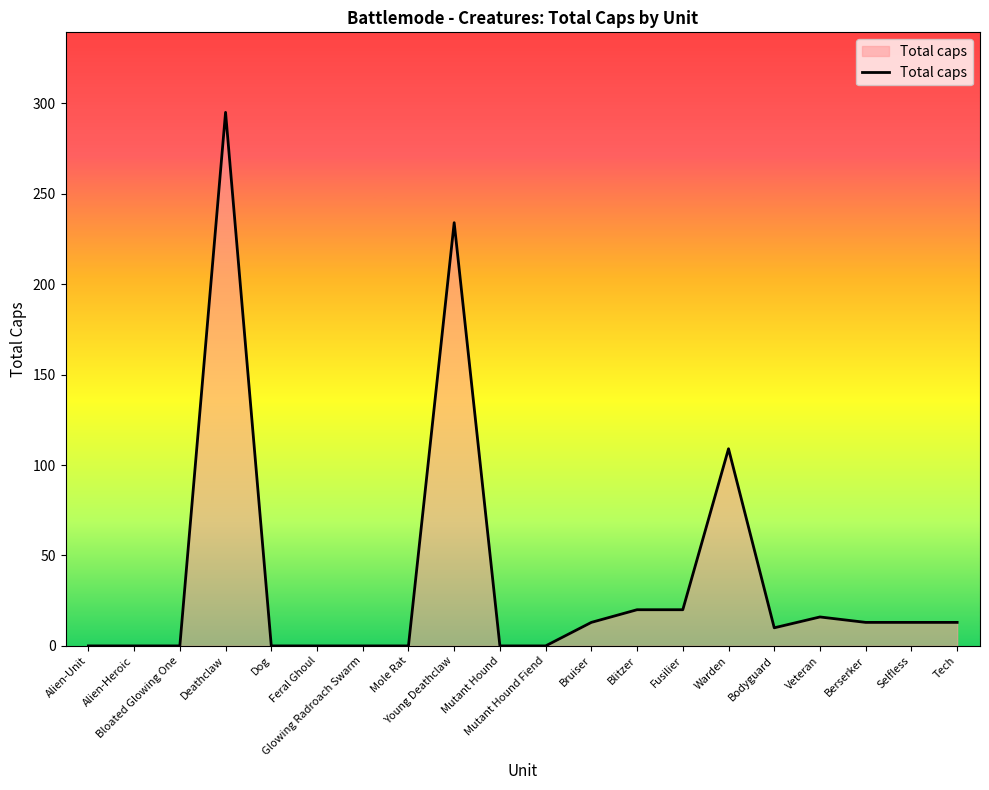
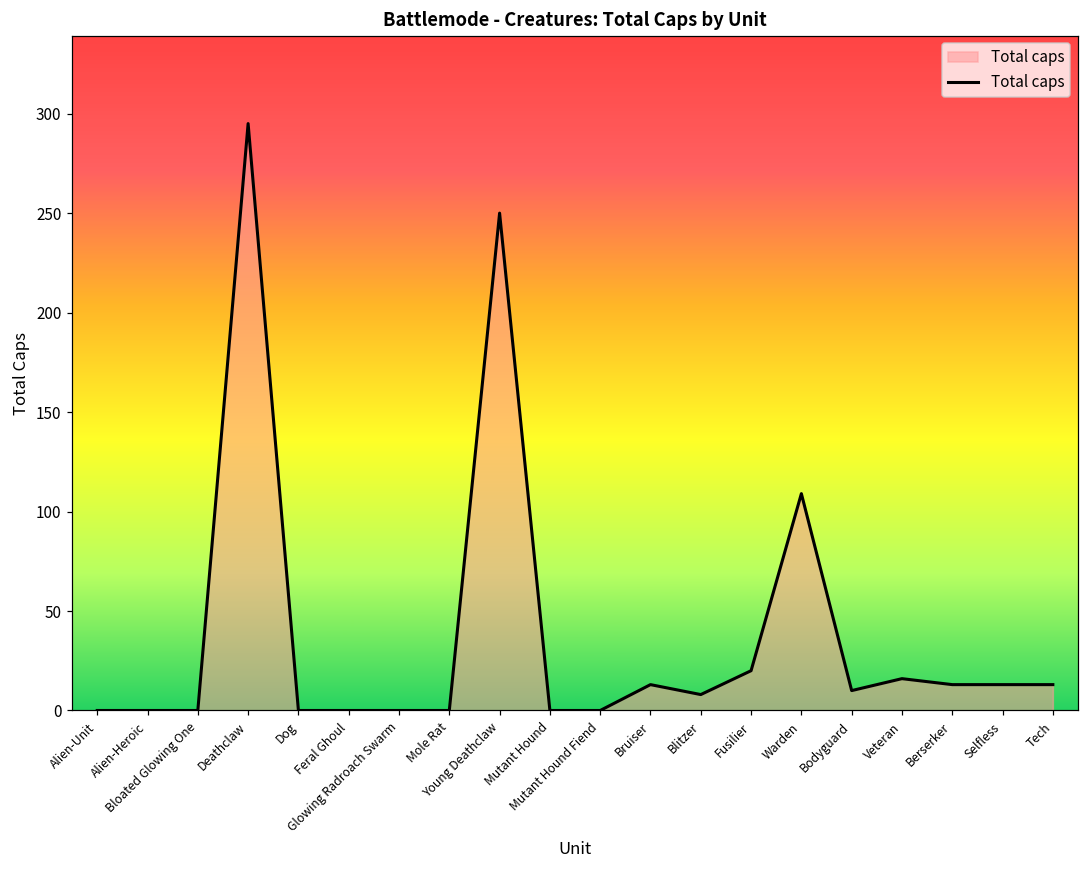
  {
    "Alien-Unit": 0,
    "Alien-Heroic": 0,
    "Bloated Glowing One": 0,
    "Deathclaw": 295,
    "Dog": 0,
    "Feral Ghoul": 0,
    "Glowing Radroach Swarm": 0,
    "Mole Rat": 0,
-   "Young Deathclaw": 234,
+   "Young Deathclaw": 250,
    "Mutant Hound": 0,
    "Mutant Hound Fiend": 0,
    "Bruiser": 13,
-   "Blitzer": 20,
+   "Blitzer": 8,
    "Fusilier": 20,
    "Warden": 109,
    "Bodyguard": 10,
    "Veteran": 16,
    "Berserker": 13,
    "Selfless": 13,
    "Tech": 13
  }
